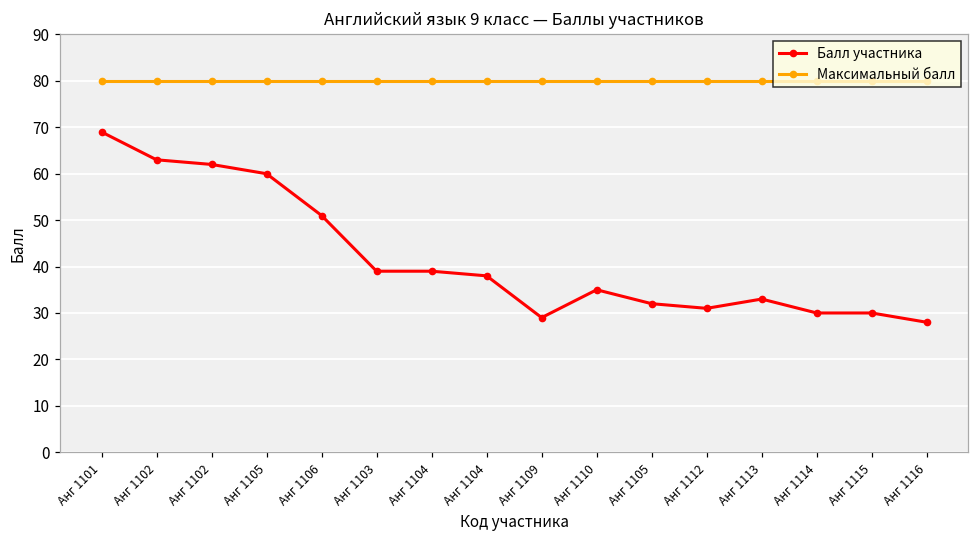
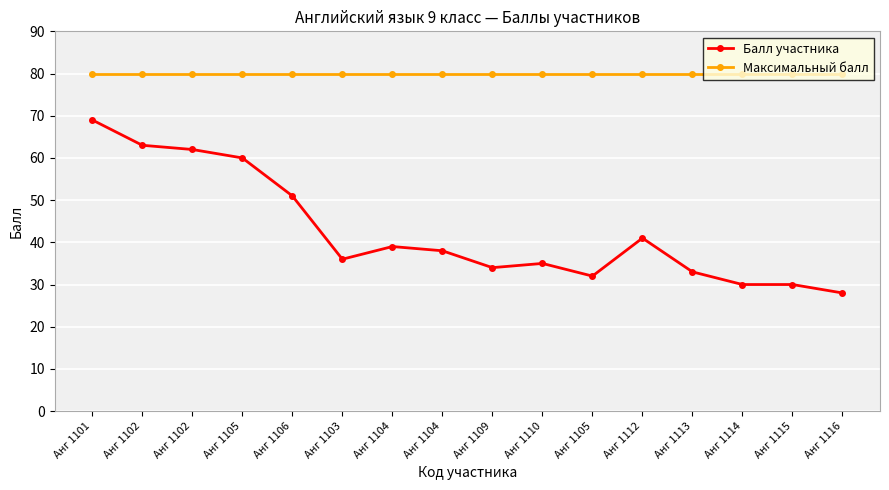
  {
    "Балл участника": {
      "Анг 1101": 69,
      "Анг 1106": 51,
-     "Анг 1103": 39,
-     "Анг 1109": 29,
+     "Анг 1103": 36,
+     "Анг 1109": 34,
      "Анг 1110": 35,
-     "Анг 1112": 31,
+     "Анг 1112": 41,
      "Анг 1113": 33,
      "Анг 1114": 30,
      "Анг 1115": 30,
      "Анг 1116": 28
    },
    "Максимальный балл": {
      "Анг 1101": 80,
      "Анг 1106": 80,
      "Анг 1103": 80,
      "Анг 1109": 80,
      "Анг 1110": 80,
      "Анг 1112": 80,
      "Анг 1113": 80
    }
  }
